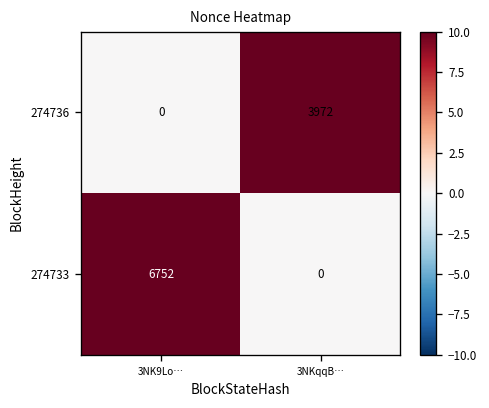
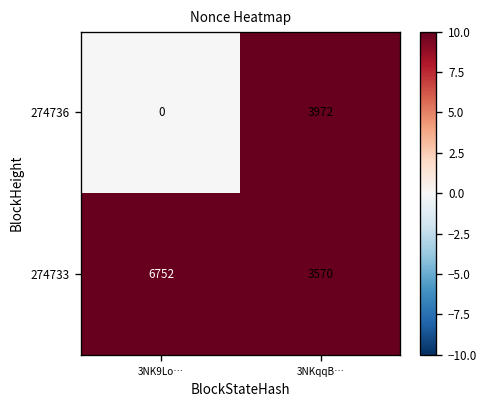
  {
    "274736": {
      "3NK9Lo…": 0,
      "3NKqqB…": 3972
    },
    "274733": {
      "3NK9Lo…": 6752,
-     "3NKqqB…": 0
+     "3NKqqB…": 3570
    }
  }
